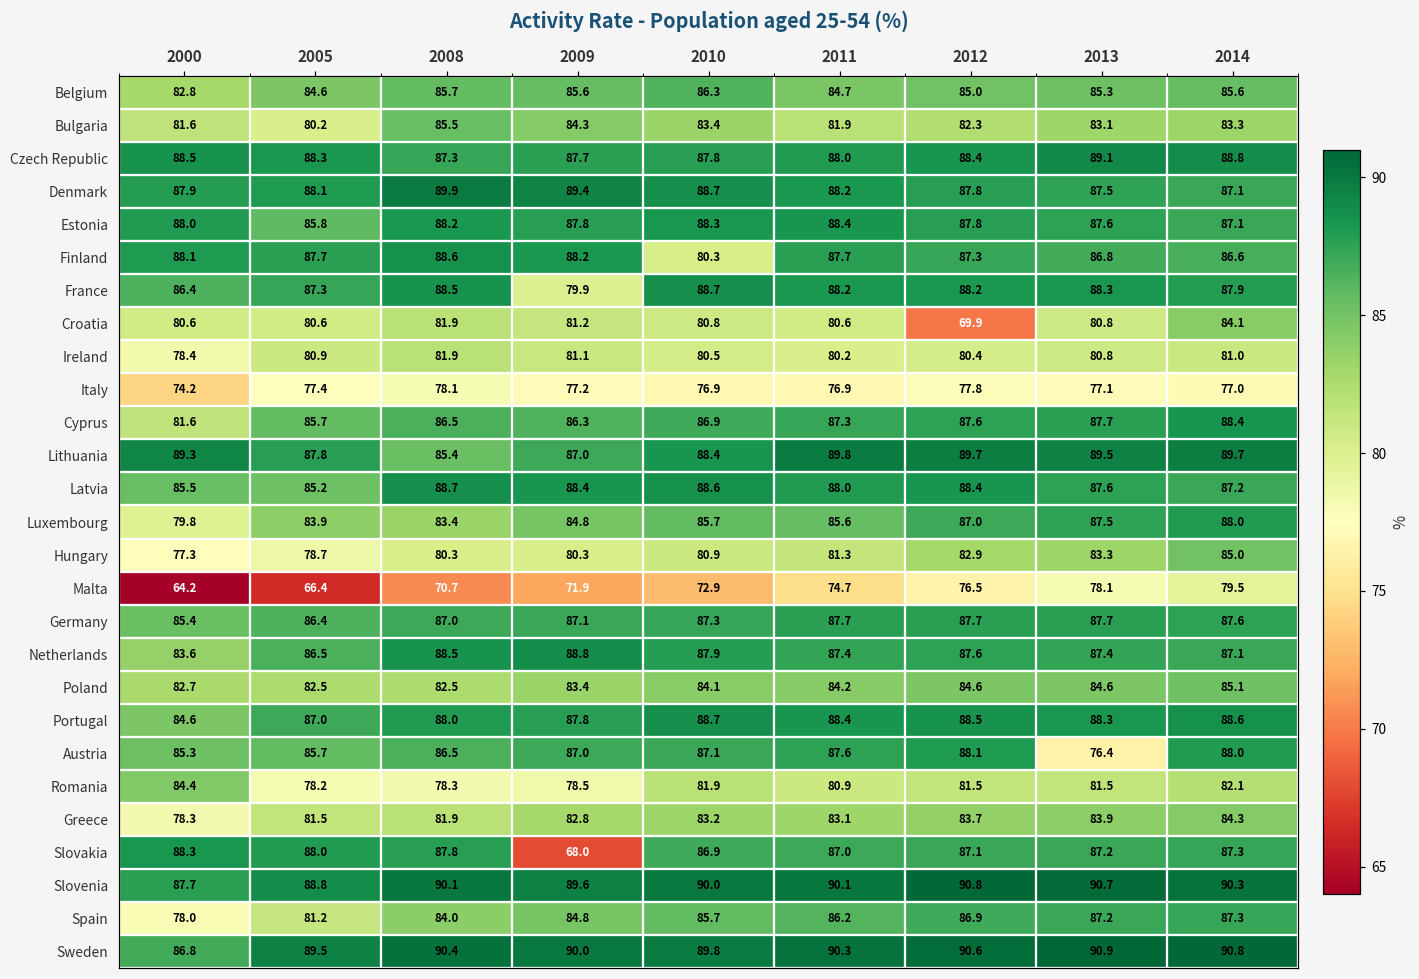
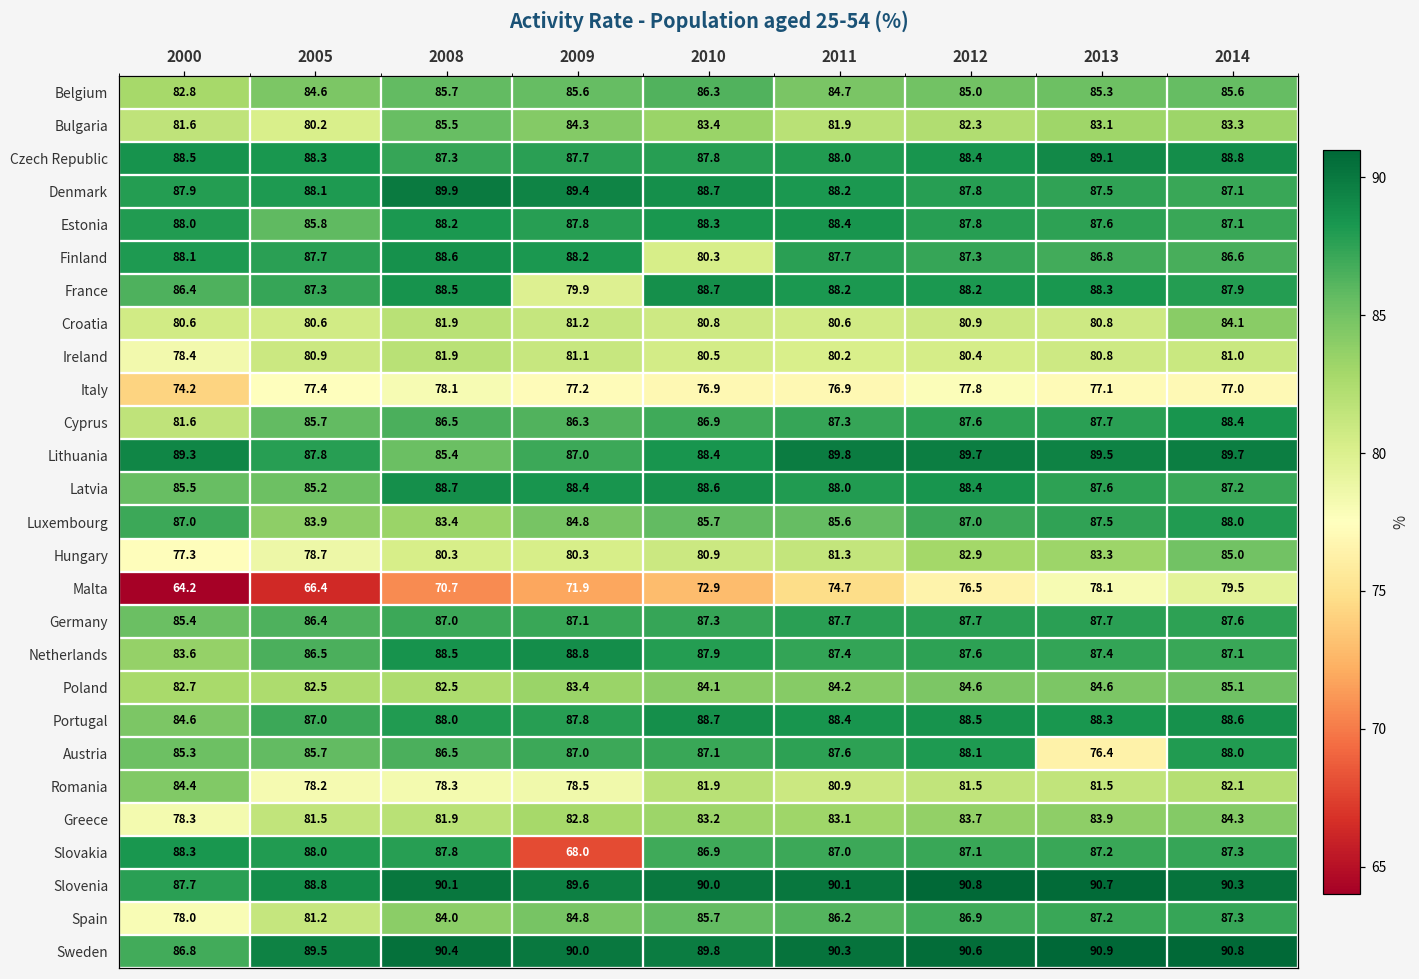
  {
    "Croatia": {
      "2000": 80.6,
      "2005": 80.6,
      "2008": 81.9,
      "2009": 81.2,
      "2010": 80.8,
      "2011": 80.6,
-     "2012": 69.9,
+     "2012": 80.9,
      "2013": 80.8,
      "2014": 84.1
    },
    "Luxembourg": {
-     "2000": 79.8,
+     "2000": 87.0,
      "2005": 83.9,
      "2008": 83.4,
      "2009": 84.8,
      "2010": 85.7,
      "2011": 85.6,
      "2012": 87.0,
      "2013": 87.5,
      "2014": 88.0
    }
  }
